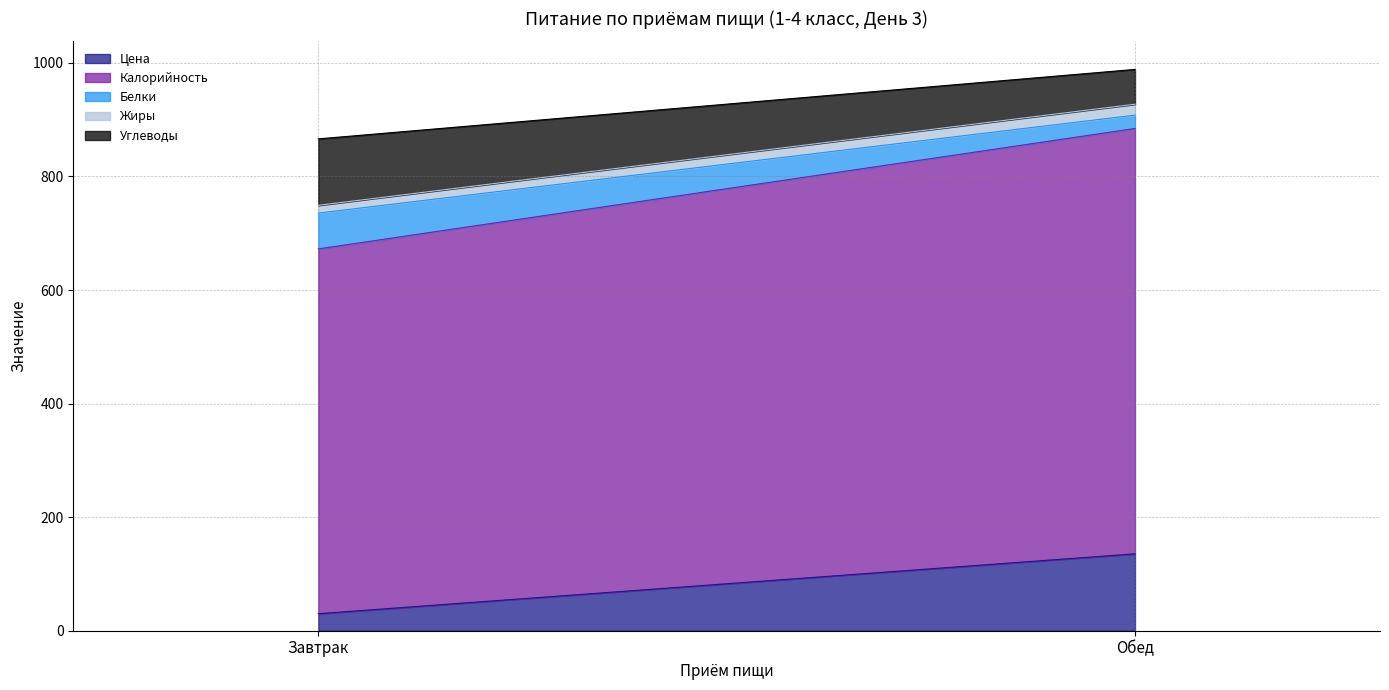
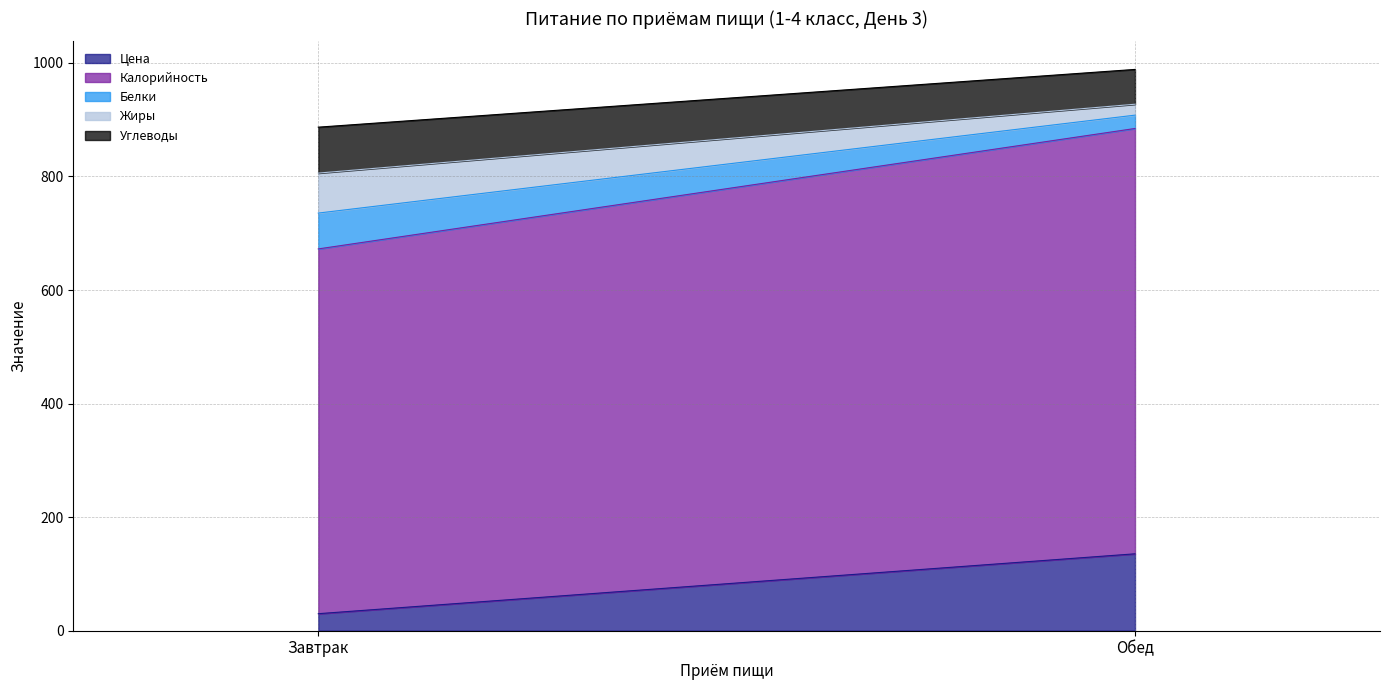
  {
    "Цена": {
      "Завтрак": 30,
      "Обед": 140
    },
    "Калорийность": {
      "Завтрак": 640,
      "Обед": 750
    },
    "Белки": {
      "Завтрак": 60,
      "Обед": 20
    },
    "Жиры": {
-     "Завтрак": 10,
+     "Завтрак": 70,
      "Обед": 20
    },
    "Углеводы": {
-     "Завтрак": 120,
+     "Завтрак": 80,
      "Обед": 60
    }
  }
